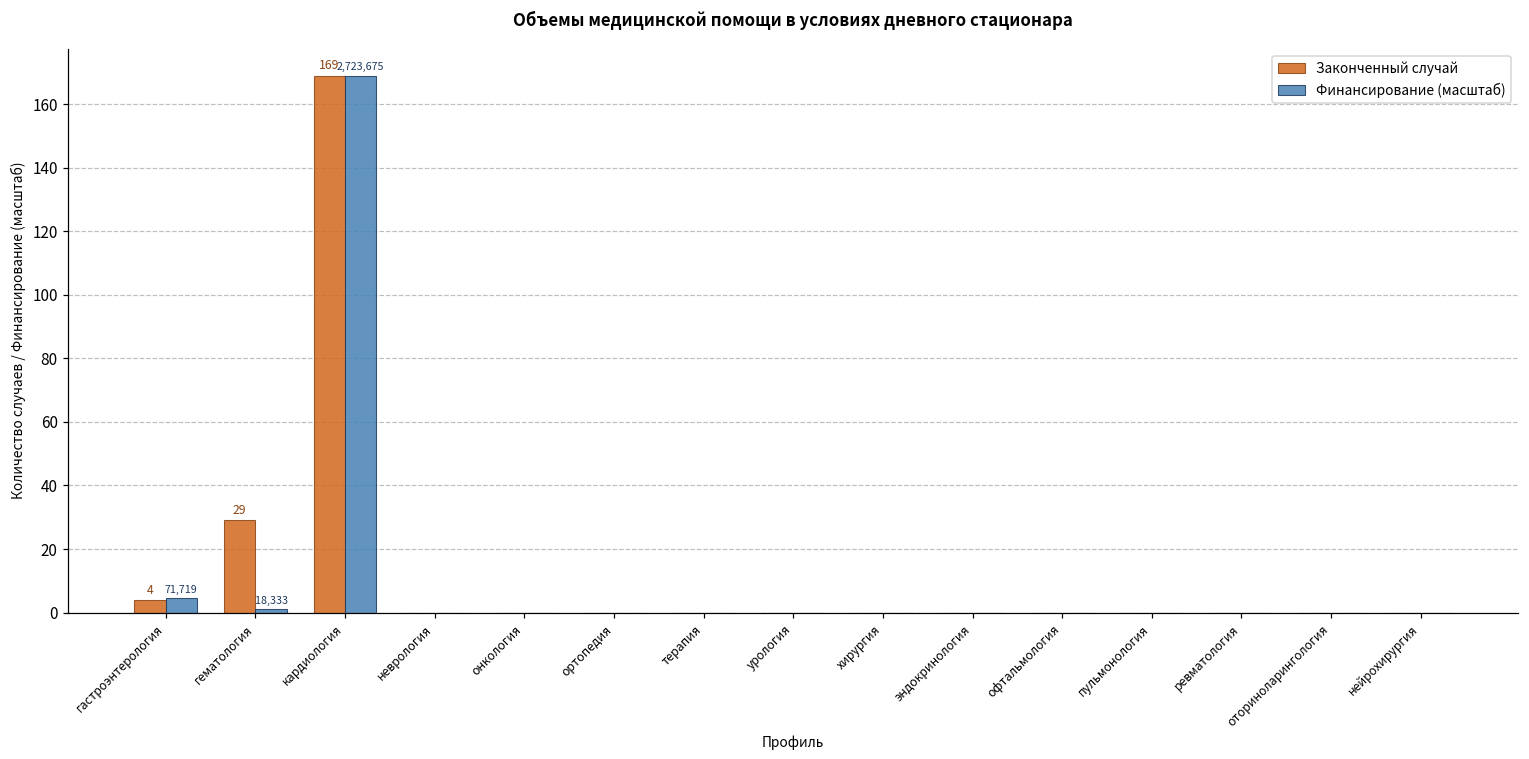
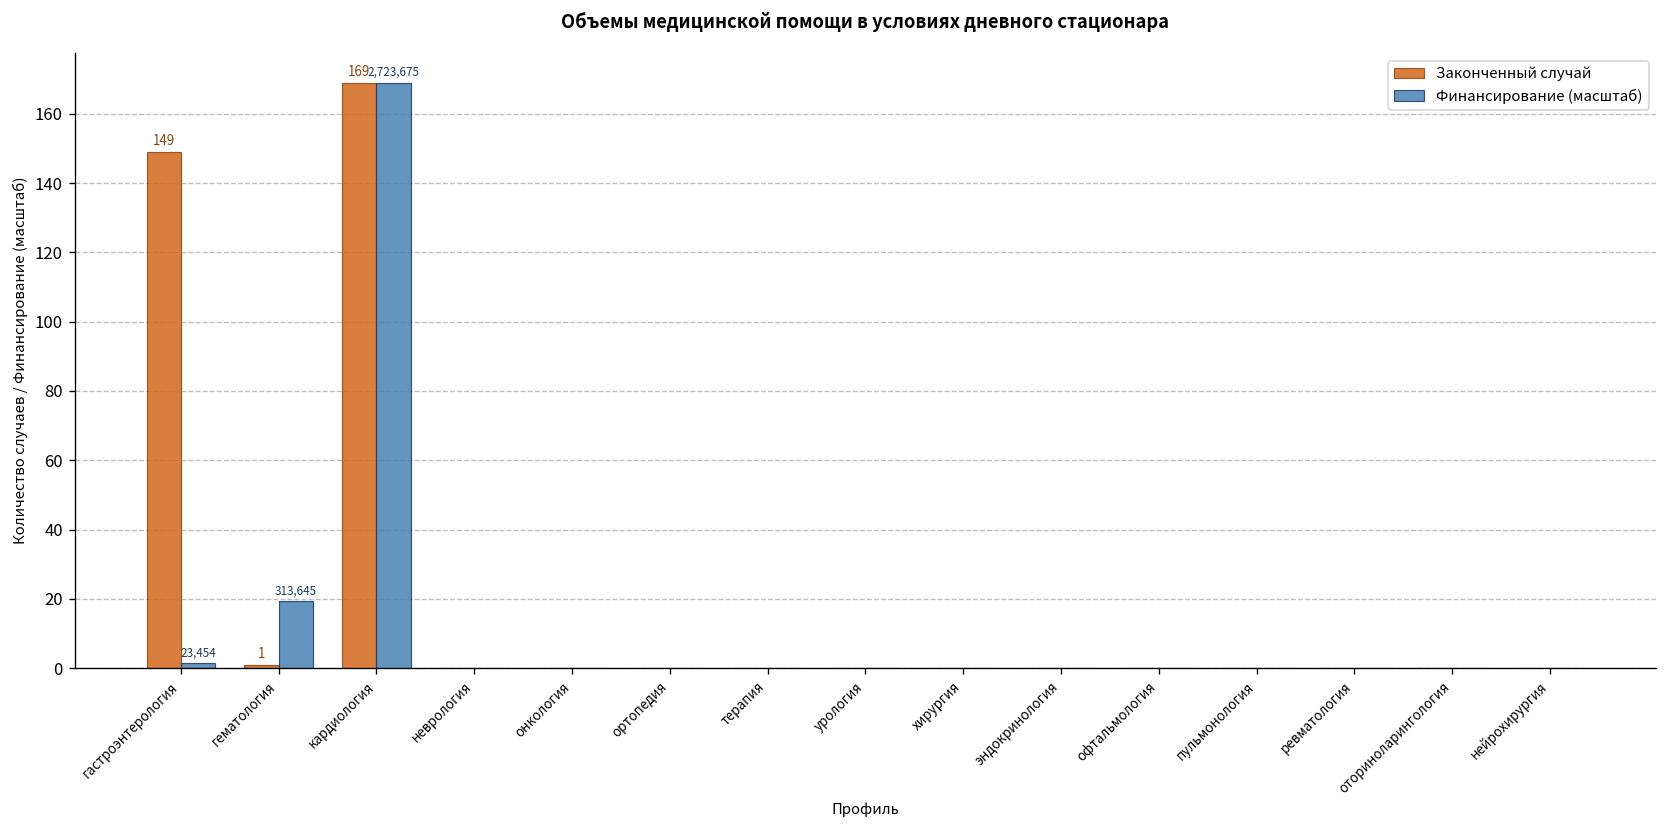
  {
    "Законченный случай": {
-     "гастроэнтерология": "4",
-     "гематология": "29",
+     "гастроэнтерология": "149",
+     "гематология": "1",
      "кардиология": "169"
    },
    "Финансирование (масштаб)": {
-     "гастроэнтерология": "71,719",
-     "гематология": "18,333"
+     "гастроэнтерология": "23,454",
+     "гематология": "313,645"
    }
  }
